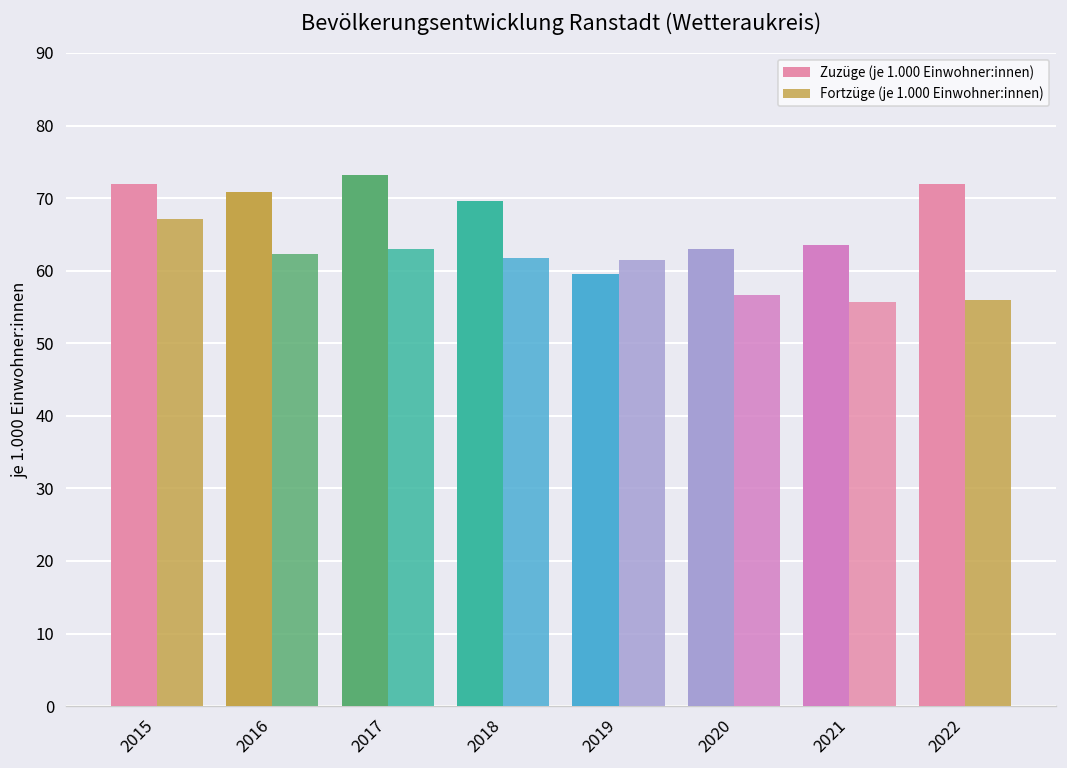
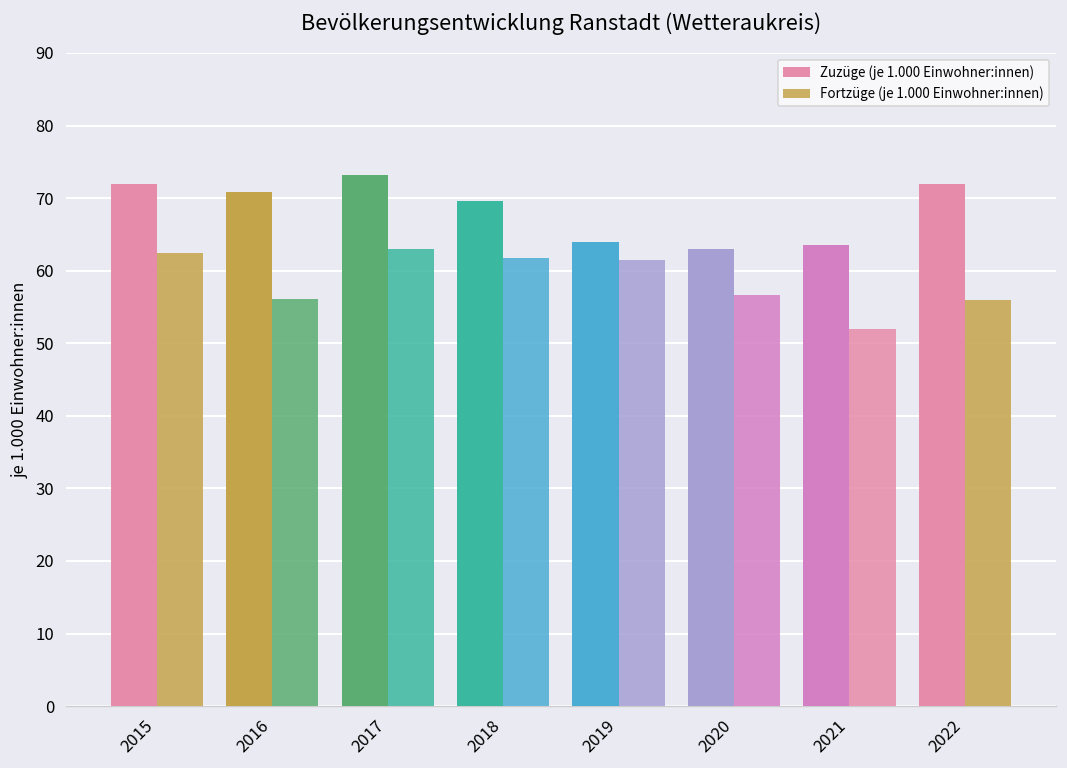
  {
    "Zuzüge (je 1.000 Einwohner:innen)": {
      "2015": 72,
      "2016": 71,
      "2017": 73,
      "2018": 70,
-     "2019": 60,
+     "2019": 64,
      "2020": 63,
      "2021": 64,
      "2022": 72
    },
    "Fortzüge (je 1.000 Einwohner:innen)": {
-     "2015": 67,
-     "2016": 62,
+     "2015": 63,
+     "2016": 56,
      "2017": 63,
      "2018": 62,
      "2019": 62,
      "2020": 57,
-     "2021": 56,
+     "2021": 52,
      "2022": 56
    }
  }
